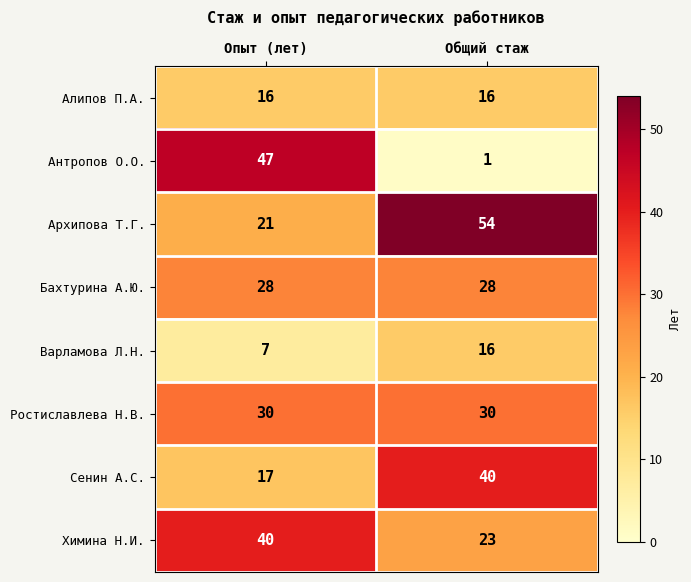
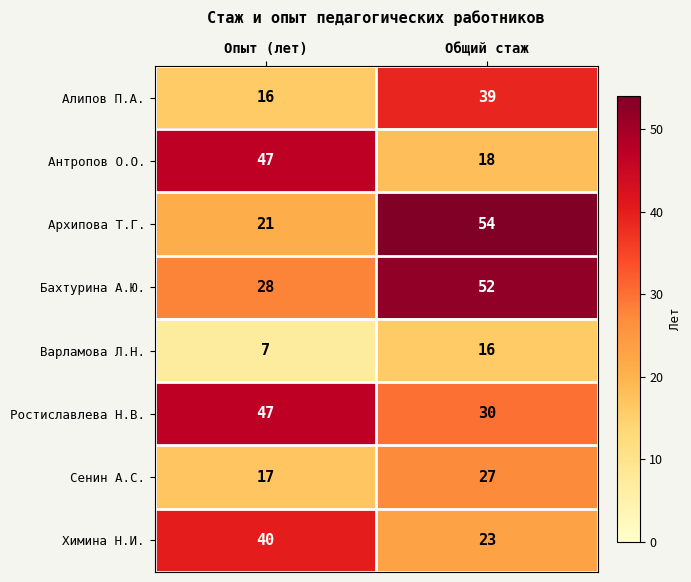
  {
    "Алипов П.А.": {
      "Опыт (лет)": 16,
-     "Общий стаж": 16
+     "Общий стаж": 39
    },
    "Антропов О.О.": {
      "Опыт (лет)": 47,
-     "Общий стаж": 1
+     "Общий стаж": 18
    },
    "Архипова Т.Г.": {
      "Опыт (лет)": 21,
      "Общий стаж": 54
    },
    "Бахтурина А.Ю.": {
      "Опыт (лет)": 28,
-     "Общий стаж": 28
+     "Общий стаж": 52
    },
    "Варламова Л.Н.": {
      "Опыт (лет)": 7,
      "Общий стаж": 16
    },
    "Ростиславлева Н.В.": {
-     "Опыт (лет)": 30,
+     "Опыт (лет)": 47,
      "Общий стаж": 30
    },
    "Сенин А.С.": {
      "Опыт (лет)": 17,
-     "Общий стаж": 40
+     "Общий стаж": 27
    },
    "Химина Н.И.": {
      "Опыт (лет)": 40,
      "Общий стаж": 23
    }
  }
